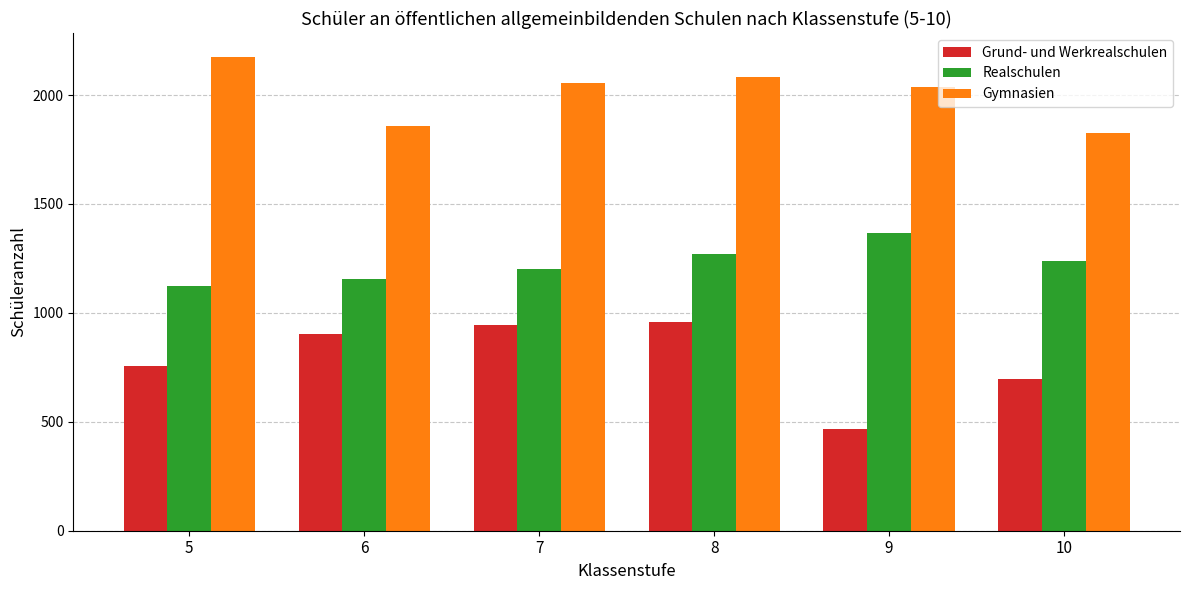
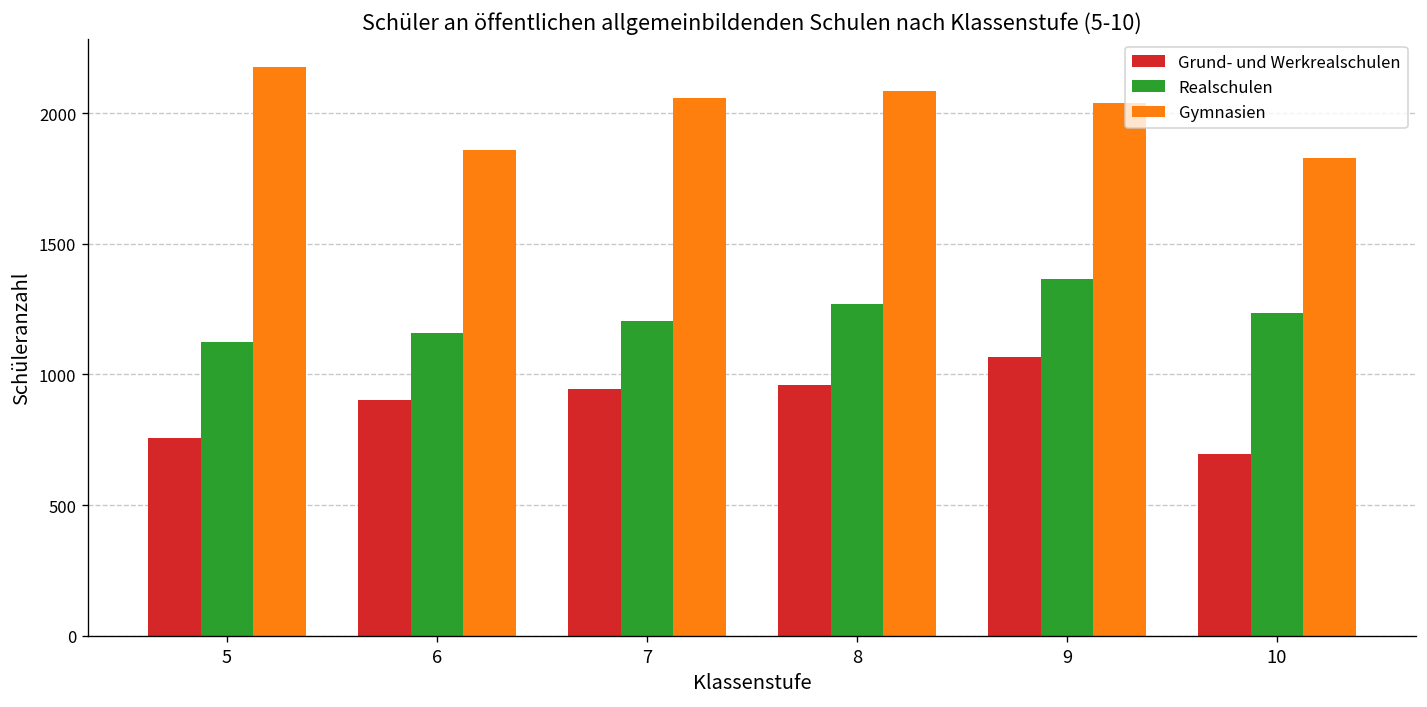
  {
    "Grund- und Werkrealschulen": {
      "5": 760,
      "6": 900,
      "7": 950,
      "8": 960,
-     "9": 470,
+     "9": 1070,
      "10": 700
    },
    "Realschulen": {
      "5": 1120,
      "6": 1160,
      "7": 1200,
      "8": 1270,
      "9": 1370,
      "10": 1240
    },
    "Gymnasien": {
      "5": 2180,
      "6": 1860,
      "7": 2060,
      "8": 2080,
      "9": 2040,
      "10": 1830
    }
  }
